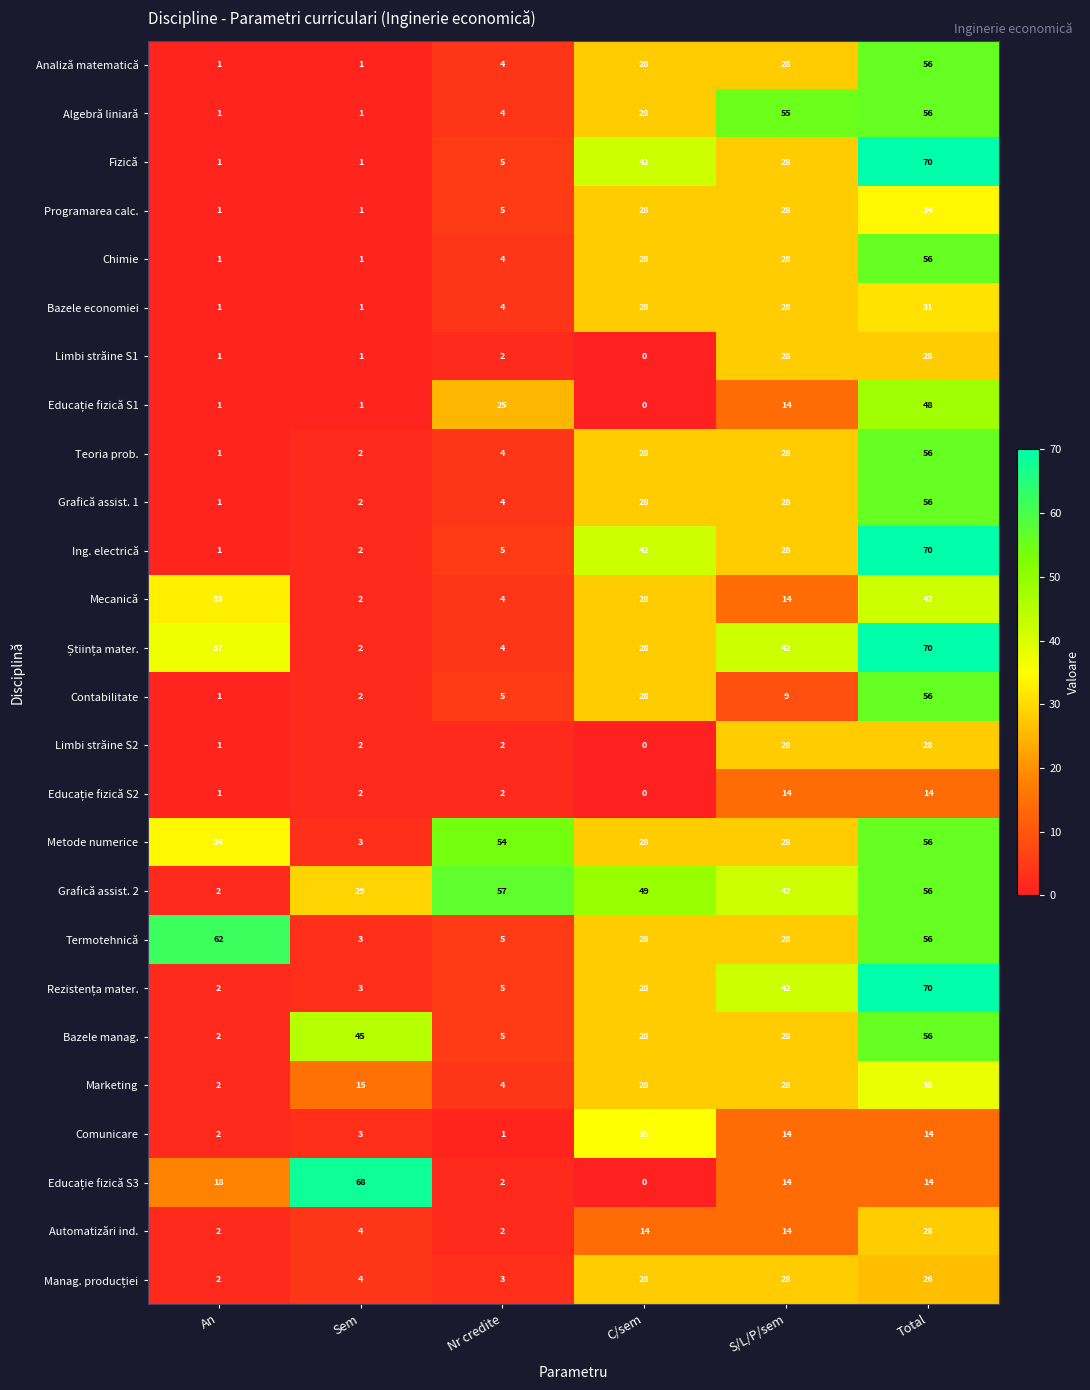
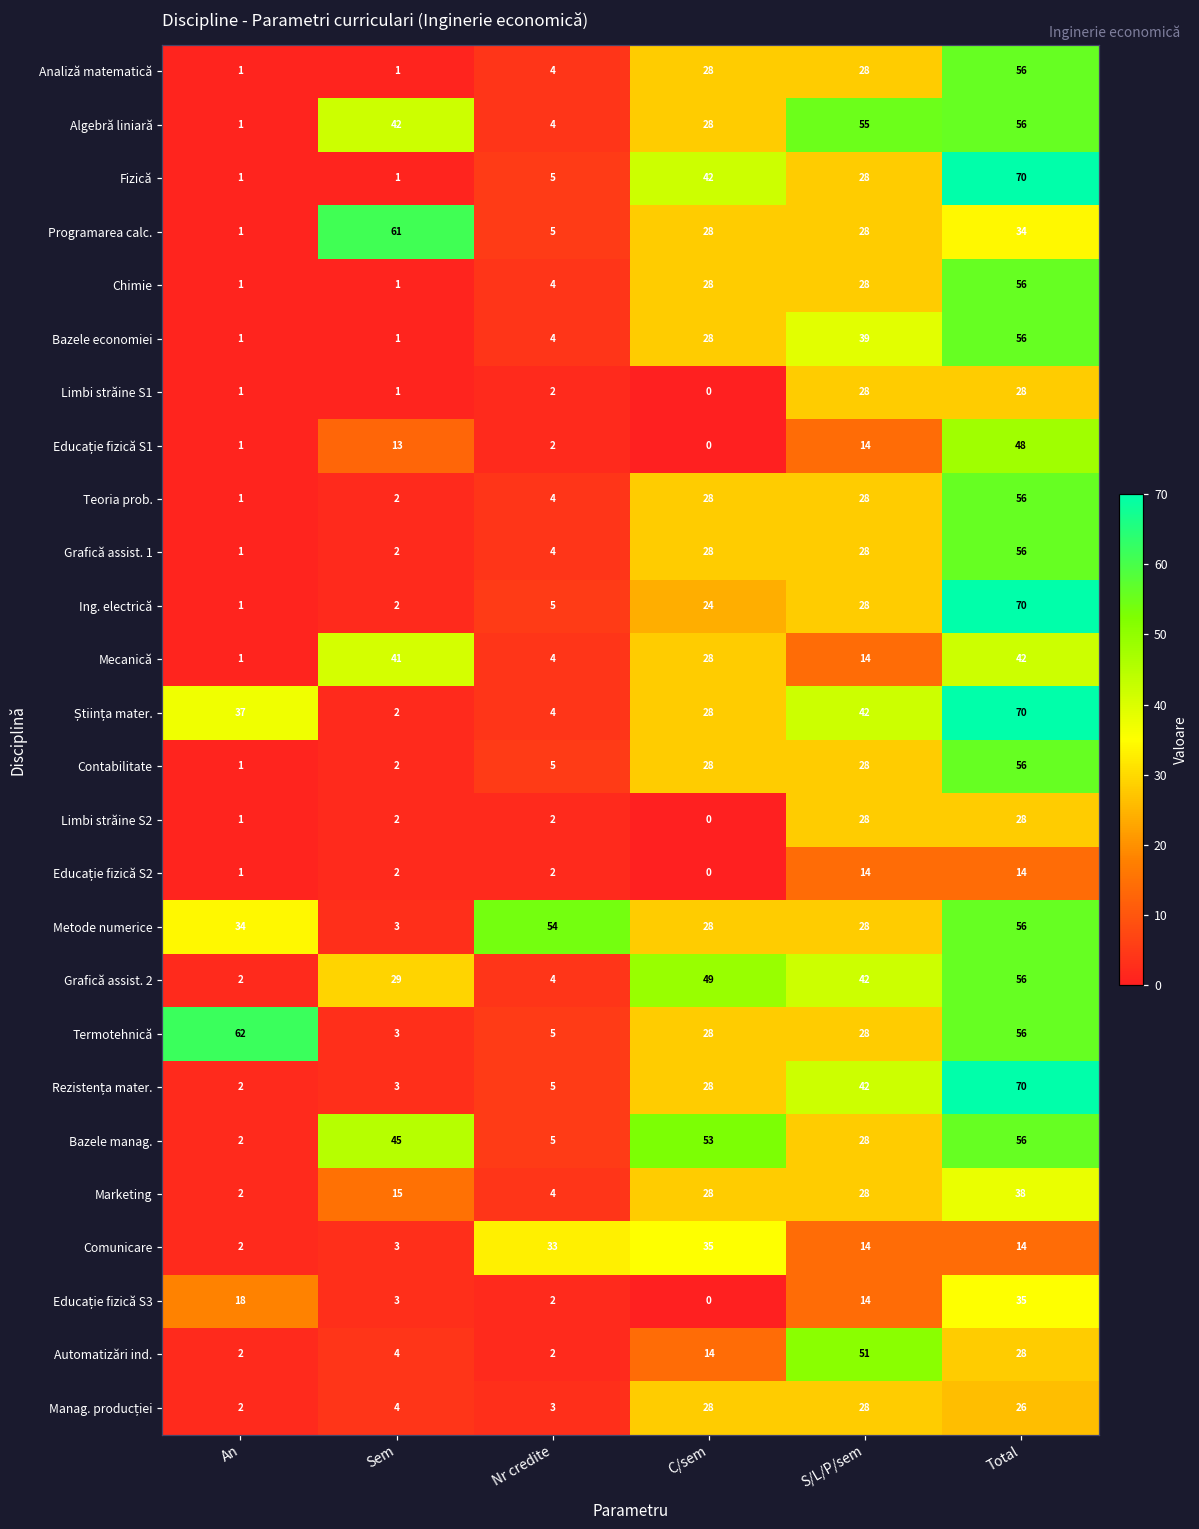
  {
    "Analiză matematică": {
      "An": 1,
      "Sem": 1,
      "Nr credite": 4,
      "C/sem": 28,
      "S/L/P/sem": 28,
      "Total": 56
    },
    "Algebră liniară": {
      "An": 1,
-     "Sem": 1,
+     "Sem": 42,
      "Nr credite": 4,
      "C/sem": 28,
      "S/L/P/sem": 55,
      "Total": 56
    },
    "Fizică": {
      "An": 1,
      "Sem": 1,
      "Nr credite": 5,
      "C/sem": 42,
      "S/L/P/sem": 28,
      "Total": 70
    },
    "Programarea calc.": {
      "An": 1,
-     "Sem": 1,
+     "Sem": 61,
      "Nr credite": 5,
      "C/sem": 28,
      "S/L/P/sem": 28,
      "Total": 34
    },
    "Chimie": {
      "An": 1,
      "Sem": 1,
      "Nr credite": 4,
      "C/sem": 28,
      "S/L/P/sem": 28,
      "Total": 56
    },
    "Bazele economiei": {
      "An": 1,
      "Sem": 1,
      "Nr credite": 4,
      "C/sem": 28,
-     "S/L/P/sem": 28,
-     "Total": 31
+     "S/L/P/sem": 39,
+     "Total": 56
    },
    "Limbi străine S1": {
      "An": 1,
      "Sem": 1,
      "Nr credite": 2,
      "C/sem": 0,
      "S/L/P/sem": 28,
      "Total": 28
    },
    "Educație fizică S1": {
      "An": 1,
-     "Sem": 1,
-     "Nr credite": 25,
+     "Sem": 13,
+     "Nr credite": 2,
      "C/sem": 0,
      "S/L/P/sem": 14,
      "Total": 48
    },
    "Teoria prob.": {
      "An": 1,
      "Sem": 2,
      "Nr credite": 4,
      "C/sem": 28,
      "S/L/P/sem": 28,
      "Total": 56
    },
    "Grafică assist. 1": {
      "An": 1,
      "Sem": 2,
      "Nr credite": 4,
      "C/sem": 28,
      "S/L/P/sem": 28,
      "Total": 56
    },
    "Ing. electrică": {
      "An": 1,
      "Sem": 2,
      "Nr credite": 5,
-     "C/sem": 42,
+     "C/sem": 24,
      "S/L/P/sem": 28,
      "Total": 70
    },
    "Mecanică": {
-     "An": 33,
-     "Sem": 2,
+     "An": 1,
+     "Sem": 41,
      "Nr credite": 4,
      "C/sem": 28,
      "S/L/P/sem": 14,
      "Total": 42
    },
    "Știința mater.": {
      "An": 37,
      "Sem": 2,
      "Nr credite": 4,
      "C/sem": 28,
      "S/L/P/sem": 42,
      "Total": 70
    },
    "Contabilitate": {
      "An": 1,
      "Sem": 2,
      "Nr credite": 5,
      "C/sem": 28,
-     "S/L/P/sem": 9,
+     "S/L/P/sem": 28,
      "Total": 56
    },
    "Limbi străine S2": {
      "An": 1,
      "Sem": 2,
      "Nr credite": 2,
      "C/sem": 0,
      "S/L/P/sem": 28,
      "Total": 28
    },
    "Educație fizică S2": {
      "An": 1,
      "Sem": 2,
      "Nr credite": 2,
      "C/sem": 0,
      "S/L/P/sem": 14,
      "Total": 14
    },
    "Metode numerice": {
      "An": 34,
      "Sem": 3,
      "Nr credite": 54,
      "C/sem": 28,
      "S/L/P/sem": 28,
      "Total": 56
    },
    "Grafică assist. 2": {
      "An": 2,
      "Sem": 29,
-     "Nr credite": 57,
+     "Nr credite": 4,
      "C/sem": 49,
      "S/L/P/sem": 42,
      "Total": 56
    },
    "Termotehnică": {
      "An": 62,
      "Sem": 3,
      "Nr credite": 5,
      "C/sem": 28,
      "S/L/P/sem": 28,
      "Total": 56
    },
    "Rezistența mater.": {
      "An": 2,
      "Sem": 3,
      "Nr credite": 5,
      "C/sem": 28,
      "S/L/P/sem": 42,
      "Total": 70
    },
    "Bazele manag.": {
      "An": 2,
      "Sem": 45,
      "Nr credite": 5,
-     "C/sem": 28,
+     "C/sem": 53,
      "S/L/P/sem": 28,
      "Total": 56
    },
    "Marketing": {
      "An": 2,
      "Sem": 15,
      "Nr credite": 4,
      "C/sem": 28,
      "S/L/P/sem": 28,
      "Total": 38
    },
    "Comunicare": {
      "An": 2,
      "Sem": 3,
-     "Nr credite": 1,
+     "Nr credite": 33,
      "C/sem": 35,
      "S/L/P/sem": 14,
      "Total": 14
    },
    "Educație fizică S3": {
      "An": 18,
-     "Sem": 68,
+     "Sem": 3,
      "Nr credite": 2,
      "C/sem": 0,
      "S/L/P/sem": 14,
-     "Total": 14
+     "Total": 35
    },
    "Automatizări ind.": {
      "An": 2,
      "Sem": 4,
      "Nr credite": 2,
      "C/sem": 14,
-     "S/L/P/sem": 14,
+     "S/L/P/sem": 51,
      "Total": 28
    },
    "Manag. producției": {
      "An": 2,
      "Sem": 4,
      "Nr credite": 3,
      "C/sem": 28,
      "S/L/P/sem": 28,
      "Total": 26
    }
  }
